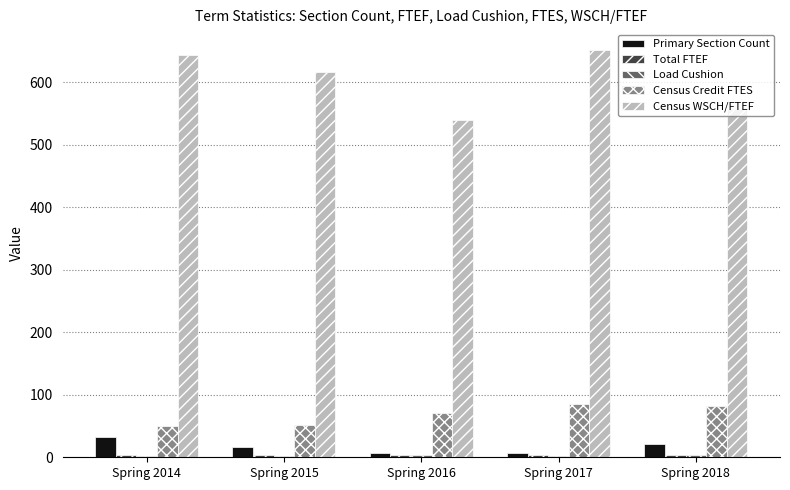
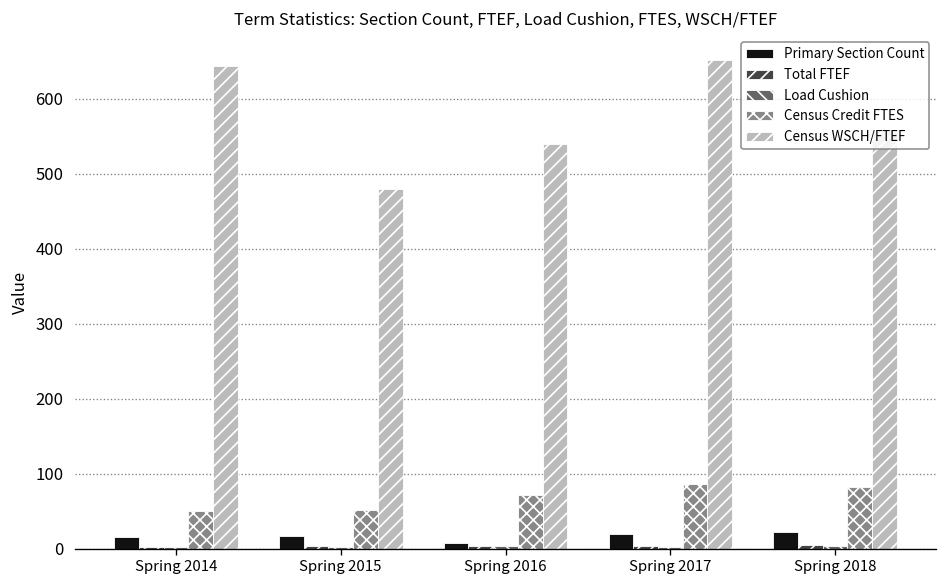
  {
    "Primary Section Count": {
-     "Spring 2014": 30,
+     "Spring 2014": 20,
      "Spring 2015": 20,
      "Spring 2016": 10,
-     "Spring 2017": 10,
+     "Spring 2017": 20,
      "Spring 2018": 20
    },
    "Census WSCH/FTEF": {
      "Spring 2014": 640,
-     "Spring 2015": 620,
+     "Spring 2015": 480,
      "Spring 2016": 540,
      "Spring 2017": 650
    }
  }
